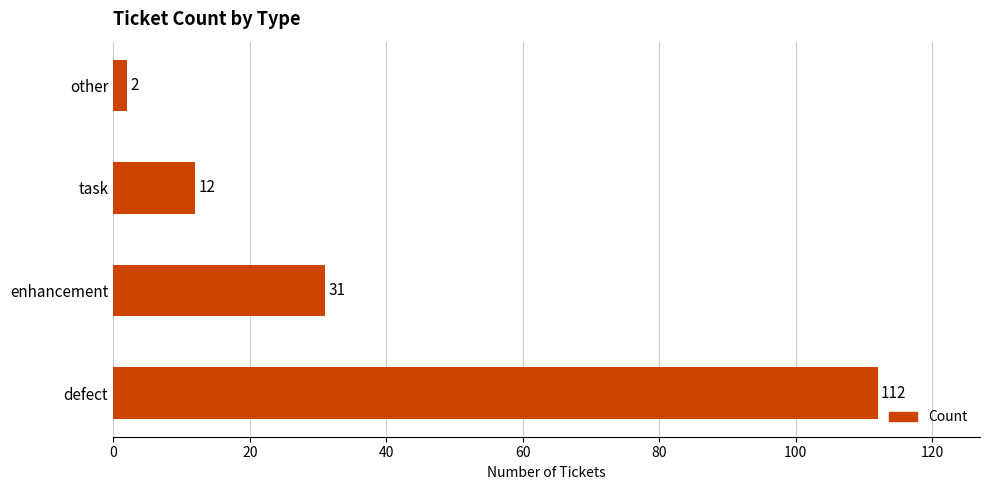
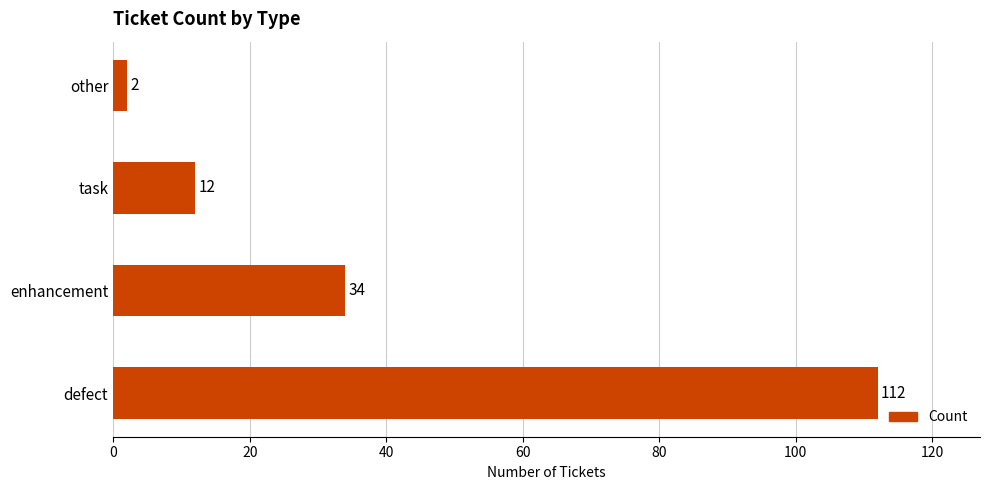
  {
    "other": 2,
    "task": 12,
-   "enhancement": 31,
+   "enhancement": 34,
    "defect": 112
  }
